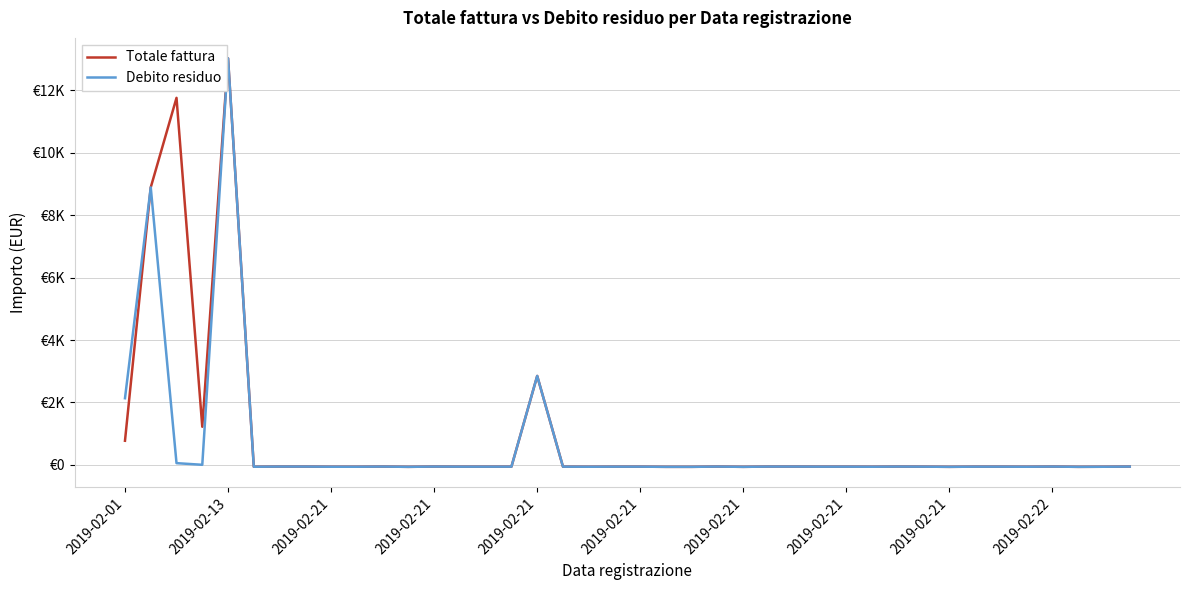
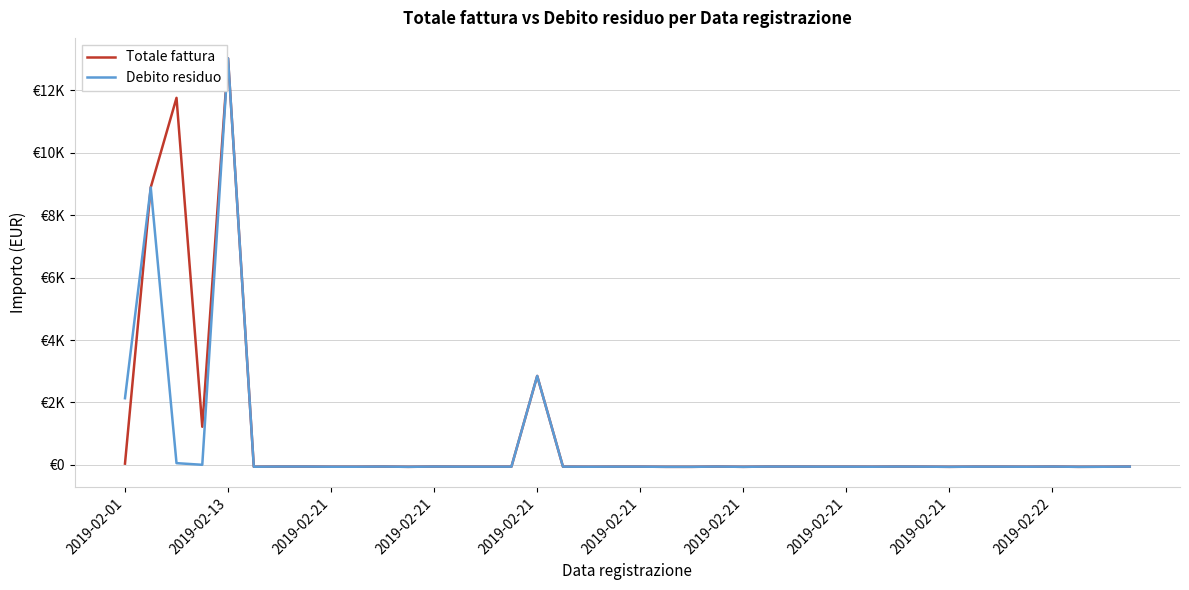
  {
    "Totale fattura": {
-     "2019-02-01": "€800"
+     "2019-02-01": "€0"
    },
    "Debito residuo": {
      "2019-02-01": "€2100"
    }
  }
